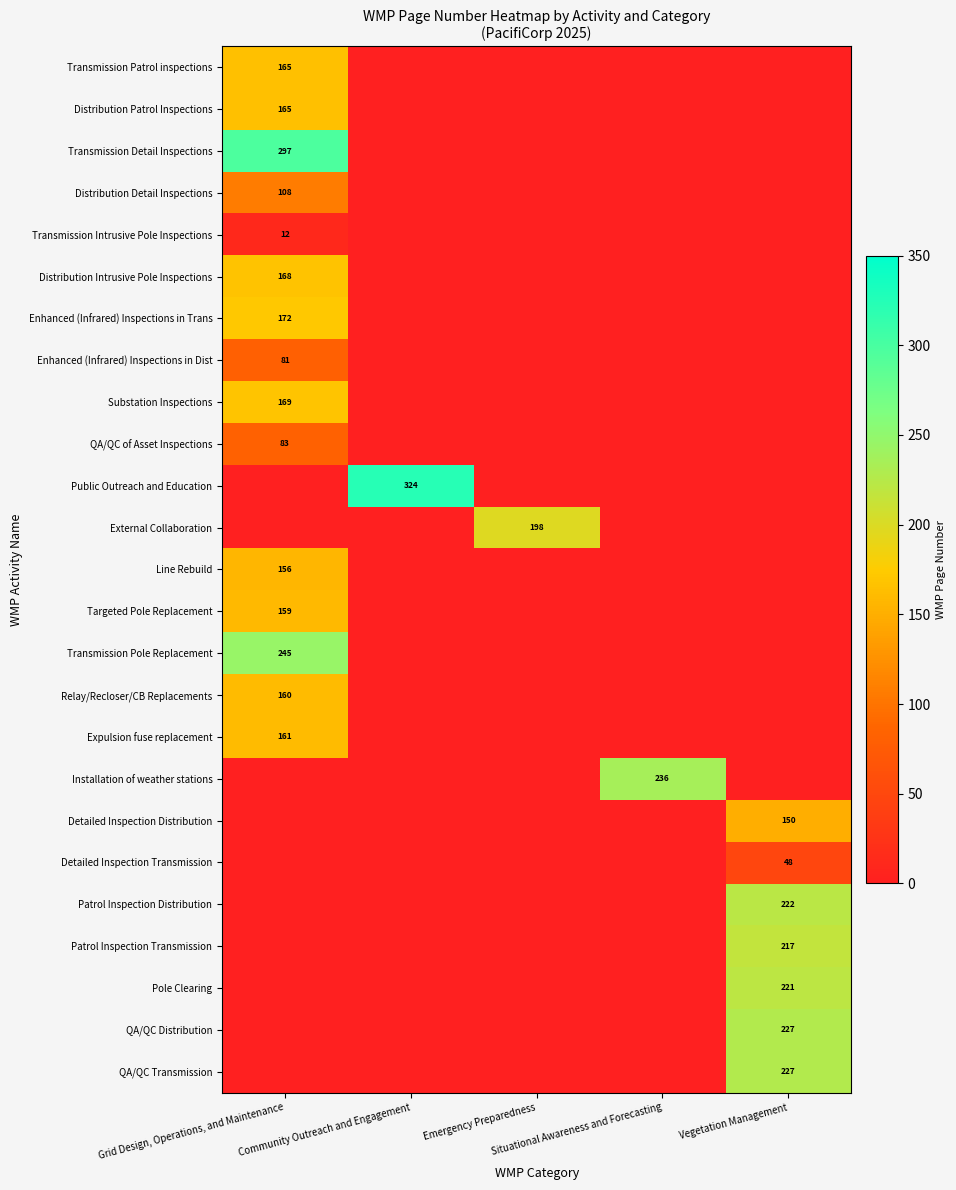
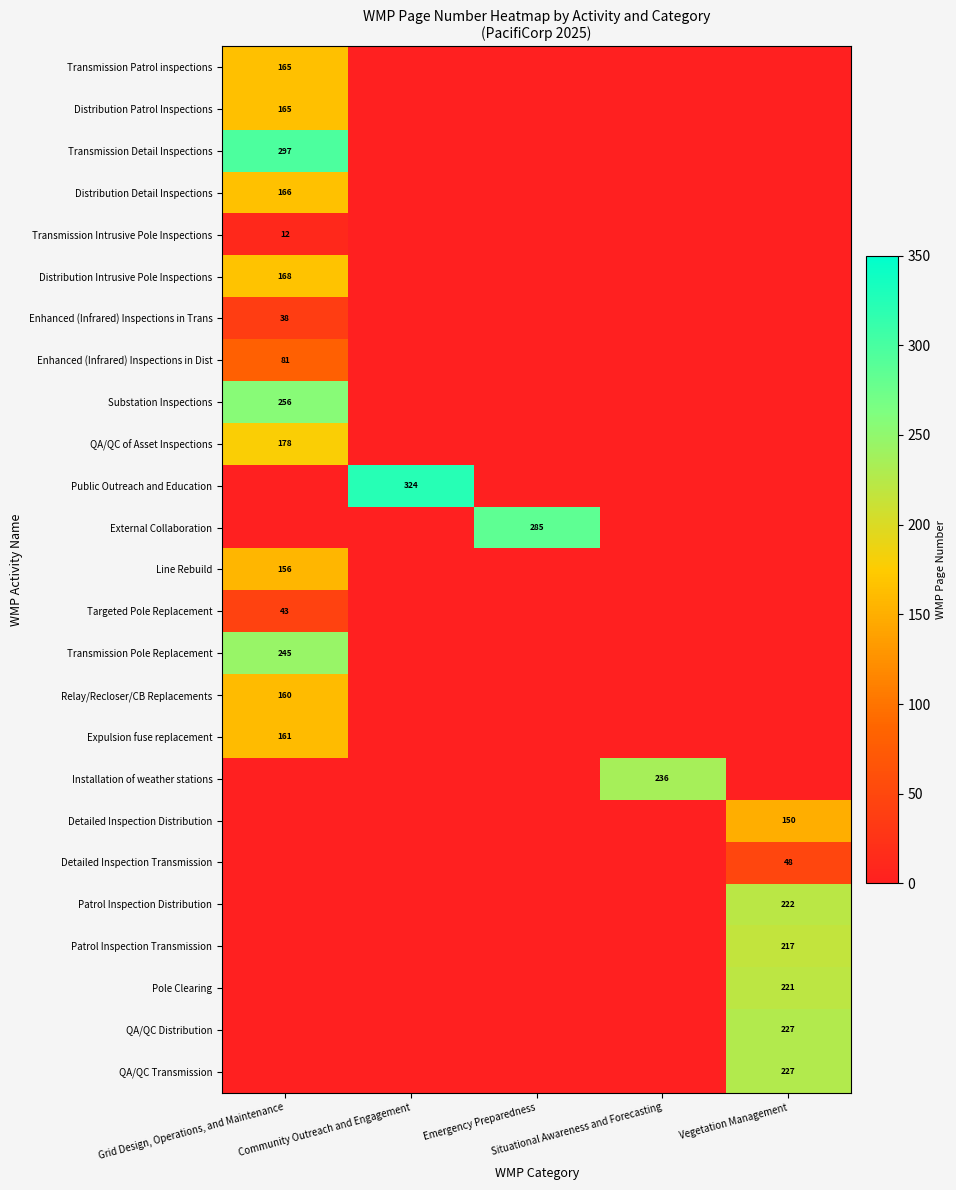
  {
    "Transmission Patrol inspections": {
      "Grid Design, Operations, and Maintenance": 165
    },
    "Distribution Patrol Inspections": {
      "Grid Design, Operations, and Maintenance": 165
    },
    "Transmission Detail Inspections": {
      "Grid Design, Operations, and Maintenance": 297
    },
    "Distribution Detail Inspections": {
-     "Grid Design, Operations, and Maintenance": 108
+     "Grid Design, Operations, and Maintenance": 166
    },
    "Transmission Intrusive Pole Inspections": {
      "Grid Design, Operations, and Maintenance": 12
    },
    "Distribution Intrusive Pole Inspections": {
      "Grid Design, Operations, and Maintenance": 168
    },
    "Enhanced (Infrared) Inspections in Trans": {
-     "Grid Design, Operations, and Maintenance": 172
+     "Grid Design, Operations, and Maintenance": 38
    },
    "Enhanced (Infrared) Inspections in Dist": {
      "Grid Design, Operations, and Maintenance": 81
    },
    "Substation Inspections": {
-     "Grid Design, Operations, and Maintenance": 169
+     "Grid Design, Operations, and Maintenance": 256
    },
    "QA/QC of Asset Inspections": {
-     "Grid Design, Operations, and Maintenance": 83
+     "Grid Design, Operations, and Maintenance": 178
    },
    "Public Outreach and Education": {
      "Community Outreach and Engagement": 324
    },
    "External Collaboration": {
-     "Emergency Preparedness": 198
+     "Emergency Preparedness": 285
    },
    "Line Rebuild": {
      "Grid Design, Operations, and Maintenance": 156
    },
    "Targeted Pole Replacement": {
-     "Grid Design, Operations, and Maintenance": 159
+     "Grid Design, Operations, and Maintenance": 43
    },
    "Transmission Pole Replacement": {
      "Grid Design, Operations, and Maintenance": 245
    },
    "Relay/Recloser/CB Replacements": {
      "Grid Design, Operations, and Maintenance": 160
    },
    "Expulsion fuse replacement": {
      "Grid Design, Operations, and Maintenance": 161
    },
    "Installation of weather stations": {
      "Situational Awareness and Forecasting": 236
    },
    "Detailed Inspection Distribution": {
      "Vegetation Management": 150
    },
    "Detailed Inspection Transmission": {
      "Vegetation Management": 48
    },
    "Patrol Inspection Distribution": {
      "Vegetation Management": 222
    },
    "Patrol Inspection Transmission": {
      "Vegetation Management": 217
    },
    "Pole Clearing": {
      "Vegetation Management": 221
    },
    "QA/QC Distribution": {
      "Vegetation Management": 227
    },
    "QA/QC Transmission": {
      "Vegetation Management": 227
    }
  }
